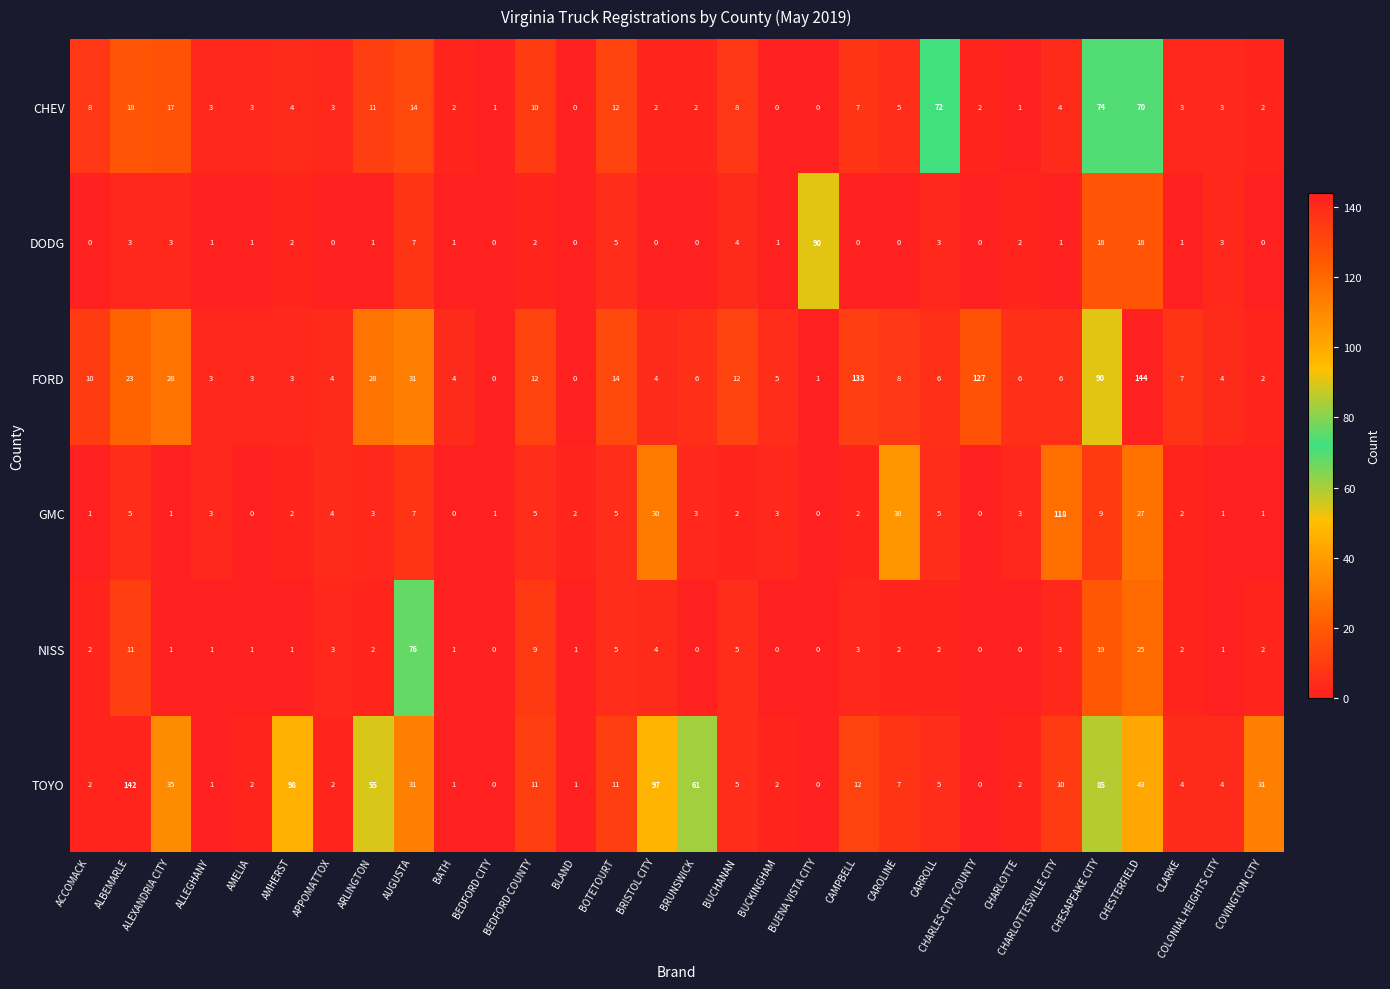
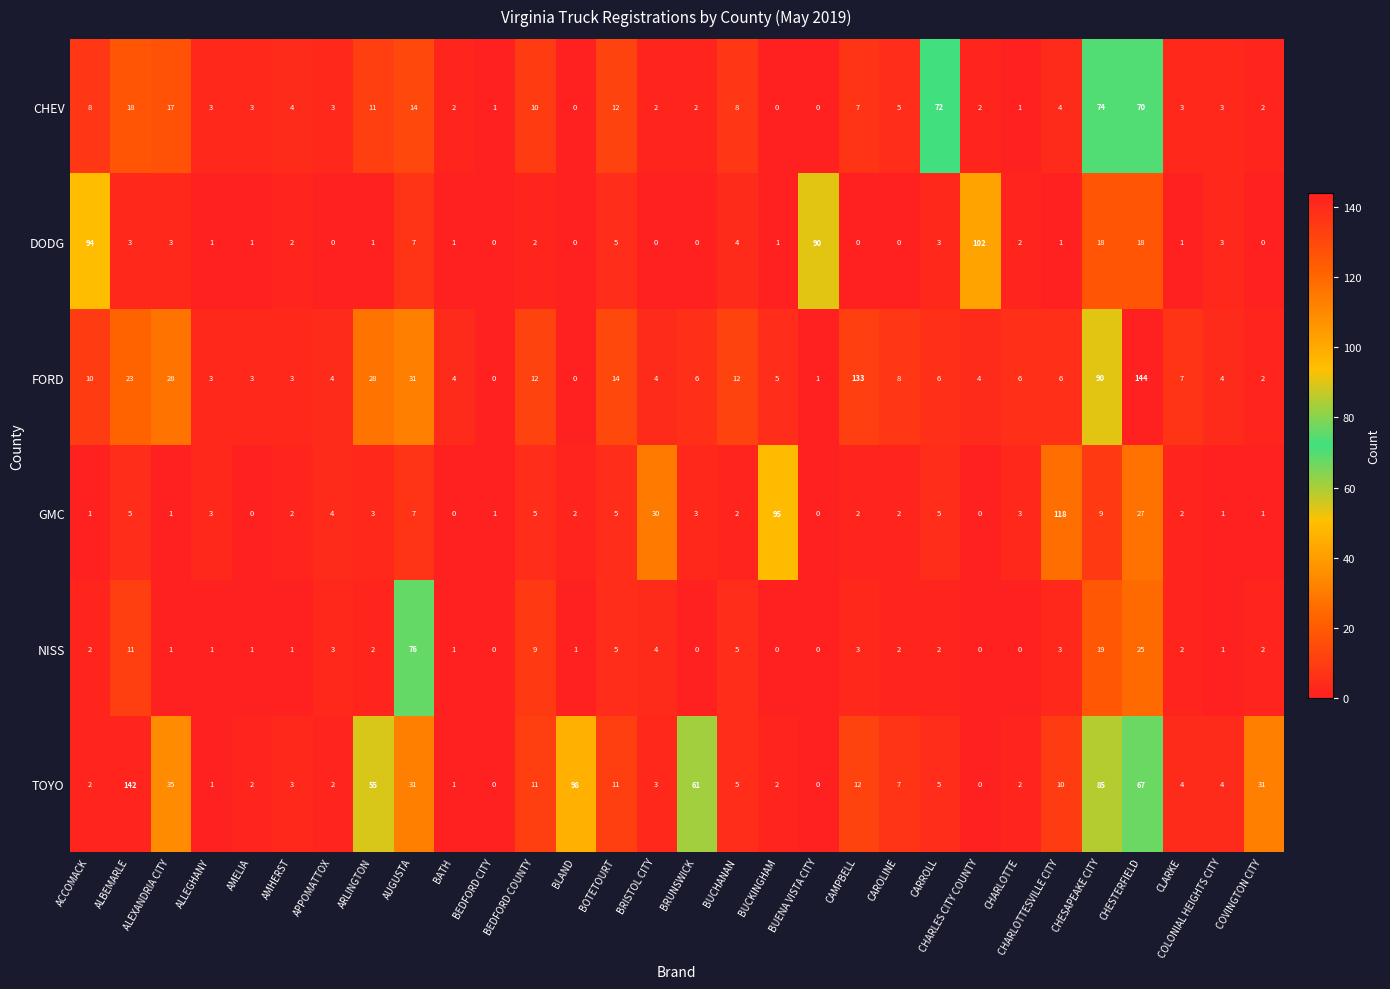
  {
    "CHEV": {
      "ACCOMACK": 8,
      "ALBEMARLE": 18,
      "ALEXANDRIA CITY": 17,
      "ALLEGHANY": 3,
      "AMELIA": 3,
      "AMHERST": 4,
      "APPOMATTOX": 3,
      "ARLINGTON": 11,
      "AUGUSTA": 14,
      "BATH": 2,
      "BEDFORD CITY": 1,
      "BEDFORD COUNTY": 10,
      "BLAND": 0,
      "BOTETOURT": 12,
      "BRISTOL CITY": 2,
      "BRUNSWICK": 2,
      "BUCHANAN": 8,
      "BUCKINGHAM": 0,
      "BUENA VISTA CITY": 0,
      "CAMPBELL": 7,
      "CAROLINE": 5,
      "CARROLL": 72,
      "CHARLES CITY COUNTY": 2,
      "CHARLOTTE": 1,
      "CHARLOTTESVILLE CITY": 4,
      "CHESAPEAKE CITY": 74,
      "CHESTERFIELD": 70,
      "CLARKE": 3,
      "COLONIAL HEIGHTS CITY": 3,
      "COVINGTON CITY": 2
    },
    "DODG": {
-     "ACCOMACK": 0,
+     "ACCOMACK": 94,
      "ALBEMARLE": 3,
      "ALEXANDRIA CITY": 3,
      "ALLEGHANY": 1,
      "AMELIA": 1,
      "AMHERST": 2,
      "APPOMATTOX": 0,
      "ARLINGTON": 1,
      "AUGUSTA": 7,
      "BATH": 1,
      "BEDFORD CITY": 0,
      "BEDFORD COUNTY": 2,
      "BLAND": 0,
      "BOTETOURT": 5,
      "BRISTOL CITY": 0,
      "BRUNSWICK": 0,
      "BUCHANAN": 4,
      "BUCKINGHAM": 1,
      "BUENA VISTA CITY": 90,
      "CAMPBELL": 0,
      "CAROLINE": 0,
      "CARROLL": 3,
-     "CHARLES CITY COUNTY": 0,
+     "CHARLES CITY COUNTY": 102,
      "CHARLOTTE": 2,
      "CHARLOTTESVILLE CITY": 1,
      "CHESAPEAKE CITY": 18,
      "CHESTERFIELD": 18,
      "CLARKE": 1,
      "COLONIAL HEIGHTS CITY": 3,
      "COVINGTON CITY": 0
    },
    "FORD": {
      "ACCOMACK": 10,
      "ALBEMARLE": 23,
      "ALEXANDRIA CITY": 28,
      "ALLEGHANY": 3,
      "AMELIA": 3,
      "AMHERST": 3,
      "APPOMATTOX": 4,
      "ARLINGTON": 28,
      "AUGUSTA": 31,
      "BATH": 4,
      "BEDFORD CITY": 0,
      "BEDFORD COUNTY": 12,
      "BLAND": 0,
      "BOTETOURT": 14,
      "BRISTOL CITY": 4,
      "BRUNSWICK": 6,
      "BUCHANAN": 12,
      "BUCKINGHAM": 5,
      "BUENA VISTA CITY": 1,
      "CAMPBELL": 133,
      "CAROLINE": 8,
      "CARROLL": 6,
-     "CHARLES CITY COUNTY": 127,
+     "CHARLES CITY COUNTY": 4,
      "CHARLOTTE": 6,
      "CHARLOTTESVILLE CITY": 6,
      "CHESAPEAKE CITY": 90,
      "CHESTERFIELD": 144,
      "CLARKE": 7,
      "COLONIAL HEIGHTS CITY": 4,
      "COVINGTON CITY": 2
    },
    "GMC": {
      "ACCOMACK": 1,
      "ALBEMARLE": 5,
      "ALEXANDRIA CITY": 1,
      "ALLEGHANY": 3,
      "AMELIA": 0,
      "AMHERST": 2,
      "APPOMATTOX": 4,
      "ARLINGTON": 3,
      "AUGUSTA": 7,
      "BATH": 0,
      "BEDFORD CITY": 1,
      "BEDFORD COUNTY": 5,
      "BLAND": 2,
      "BOTETOURT": 5,
      "BRISTOL CITY": 30,
      "BRUNSWICK": 3,
      "BUCHANAN": 2,
-     "BUCKINGHAM": 3,
+     "BUCKINGHAM": 95,
      "BUENA VISTA CITY": 0,
      "CAMPBELL": 2,
-     "CAROLINE": 38,
+     "CAROLINE": 2,
      "CARROLL": 5,
      "CHARLES CITY COUNTY": 0,
      "CHARLOTTE": 3,
      "CHARLOTTESVILLE CITY": 118,
      "CHESAPEAKE CITY": 9,
      "CHESTERFIELD": 27,
      "CLARKE": 2,
      "COLONIAL HEIGHTS CITY": 1,
      "COVINGTON CITY": 1
    },
    "NISS": {
      "ACCOMACK": 2,
      "ALBEMARLE": 11,
      "ALEXANDRIA CITY": 1,
      "ALLEGHANY": 1,
      "AMELIA": 1,
      "AMHERST": 1,
      "APPOMATTOX": 3,
      "ARLINGTON": 2,
      "AUGUSTA": 76,
      "BATH": 1,
      "BEDFORD CITY": 0,
      "BEDFORD COUNTY": 9,
      "BLAND": 1,
      "BOTETOURT": 5,
      "BRISTOL CITY": 4,
      "BRUNSWICK": 0,
      "BUCHANAN": 5,
      "BUCKINGHAM": 0,
      "BUENA VISTA CITY": 0,
      "CAMPBELL": 3,
      "CAROLINE": 2,
      "CARROLL": 2,
      "CHARLES CITY COUNTY": 0,
      "CHARLOTTE": 0,
      "CHARLOTTESVILLE CITY": 3,
      "CHESAPEAKE CITY": 19,
      "CHESTERFIELD": 25,
      "CLARKE": 2,
      "COLONIAL HEIGHTS CITY": 1,
      "COVINGTON CITY": 2
    },
    "TOYO": {
      "ACCOMACK": 2,
      "ALBEMARLE": 142,
      "ALEXANDRIA CITY": 35,
      "ALLEGHANY": 1,
      "AMELIA": 2,
-     "AMHERST": 98,
+     "AMHERST": 3,
      "APPOMATTOX": 2,
      "ARLINGTON": 55,
      "AUGUSTA": 31,
      "BATH": 1,
      "BEDFORD CITY": 0,
      "BEDFORD COUNTY": 11,
-     "BLAND": 1,
+     "BLAND": 98,
      "BOTETOURT": 11,
-     "BRISTOL CITY": 97,
+     "BRISTOL CITY": 3,
      "BRUNSWICK": 61,
      "BUCHANAN": 5,
      "BUCKINGHAM": 2,
      "BUENA VISTA CITY": 0,
      "CAMPBELL": 12,
      "CAROLINE": 7,
      "CARROLL": 5,
      "CHARLES CITY COUNTY": 0,
      "CHARLOTTE": 2,
      "CHARLOTTESVILLE CITY": 10,
      "CHESAPEAKE CITY": 85,
-     "CHESTERFIELD": 43,
+     "CHESTERFIELD": 67,
      "CLARKE": 4,
      "COLONIAL HEIGHTS CITY": 4,
      "COVINGTON CITY": 31
    }
  }
